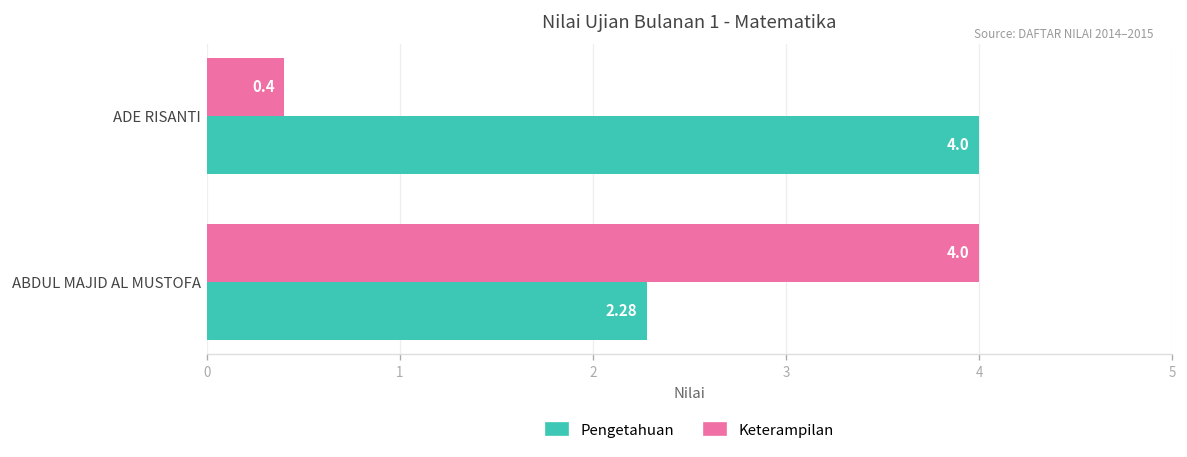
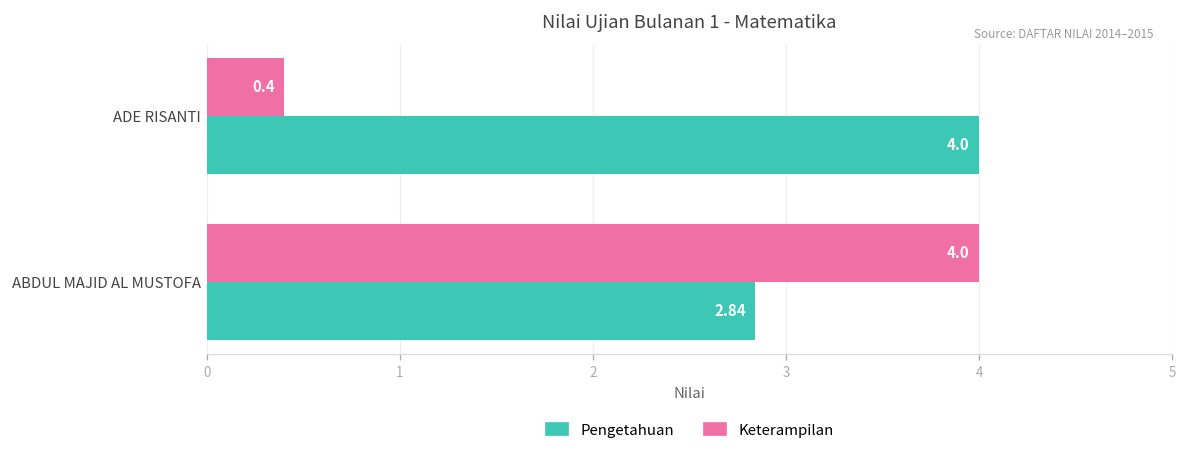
  {
    "Pengetahuan": {
      "ADE RISANTI": 4.0,
-     "ABDUL MAJID AL MUSTOFA": 2.28
+     "ABDUL MAJID AL MUSTOFA": 2.84
    },
    "Keterampilan": {
      "ADE RISANTI": 0.4,
      "ABDUL MAJID AL MUSTOFA": 4.0
    }
  }
